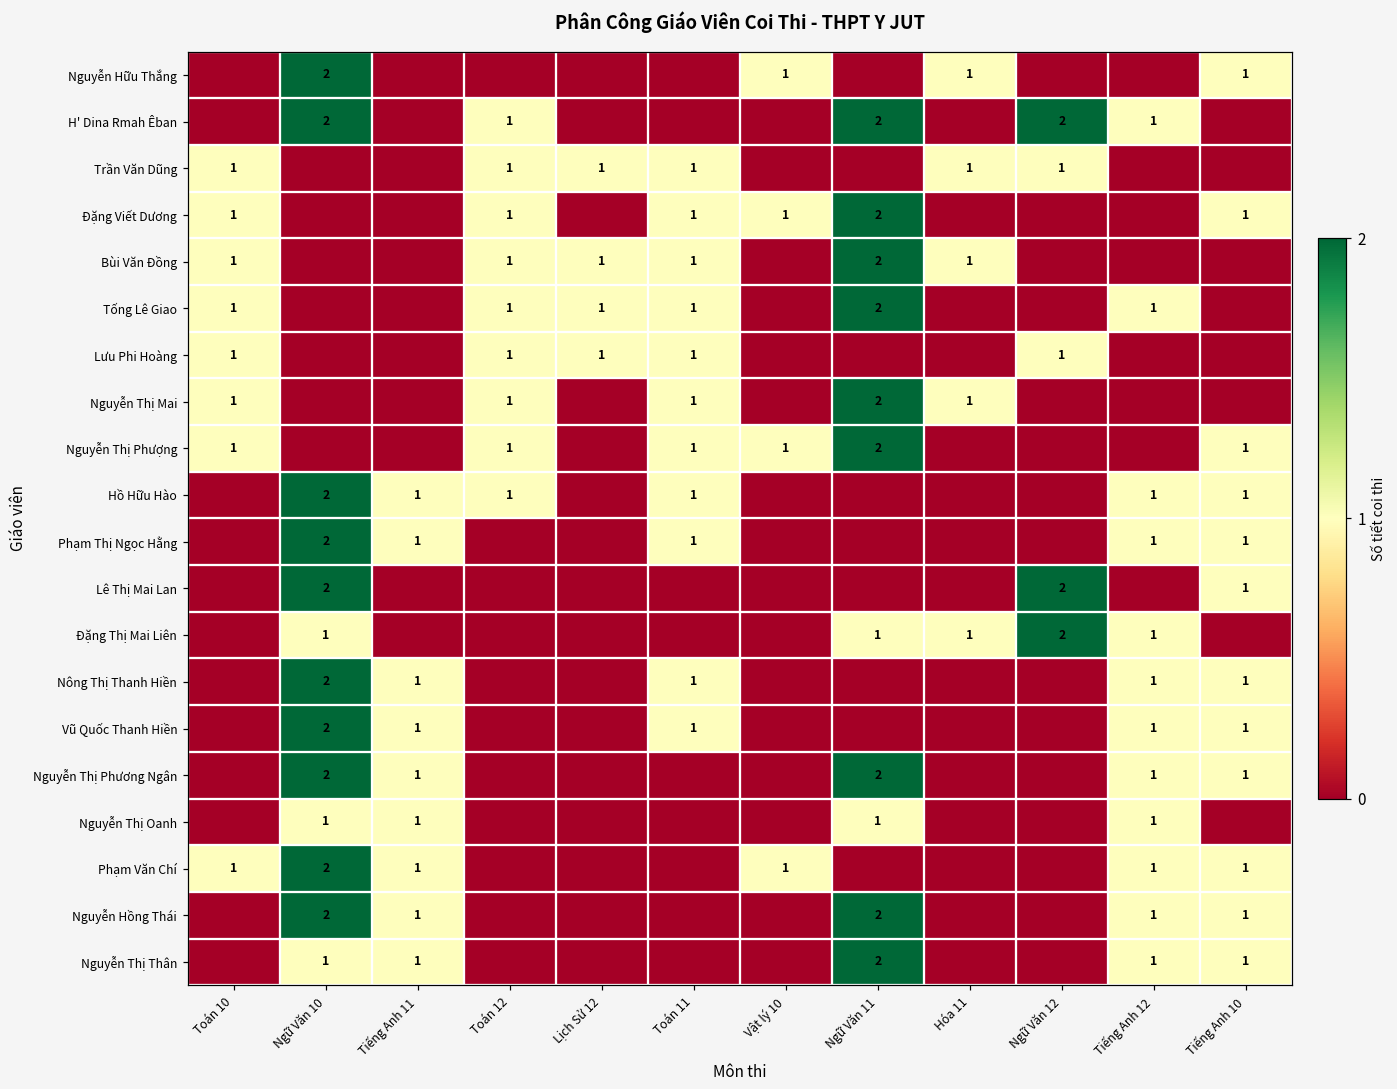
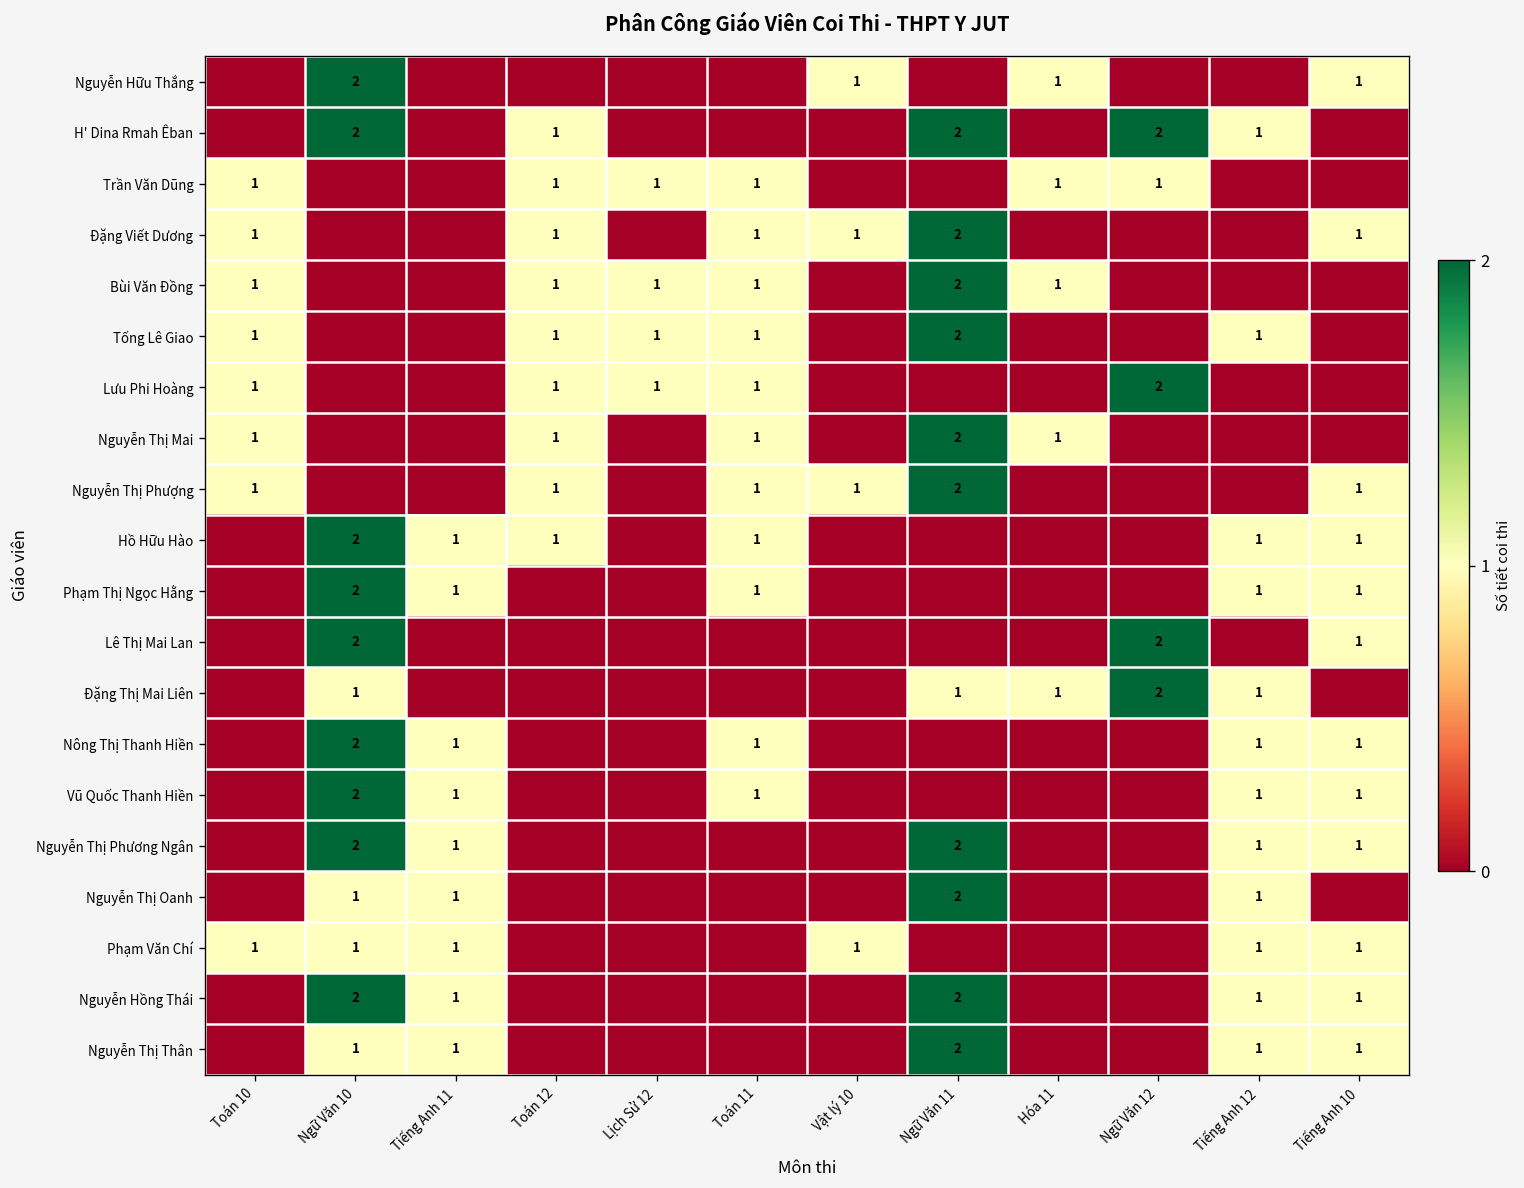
  {
    "Nguyễn Hữu Thắng": {
      "Ngữ Văn 10": 2,
      "Vật lý 10": 1,
      "Hóa 11": 1,
      "Tiếng Anh 10": 1
    },
    "H' Dina Rmah Êban": {
      "Ngữ Văn 10": 2,
      "Toán 12": 1,
      "Ngữ Văn 11": 2,
      "Ngữ Văn 12": 2,
      "Tiếng Anh 12": 1
    },
    "Trần Văn Dũng": {
      "Toán 10": 1,
      "Toán 12": 1,
      "Lịch Sử 12": 1,
      "Toán 11": 1,
      "Hóa 11": 1,
      "Ngữ Văn 12": 1
    },
    "Đặng Viết Dương": {
      "Toán 10": 1,
      "Toán 12": 1,
      "Toán 11": 1,
      "Vật lý 10": 1,
      "Ngữ Văn 11": 2,
      "Tiếng Anh 10": 1
    },
    "Bùi Văn Đồng": {
      "Toán 10": 1,
      "Toán 12": 1,
      "Lịch Sử 12": 1,
      "Toán 11": 1,
      "Ngữ Văn 11": 2,
      "Hóa 11": 1
    },
    "Tống Lê Giao": {
      "Toán 10": 1,
      "Toán 12": 1,
      "Lịch Sử 12": 1,
      "Toán 11": 1,
      "Ngữ Văn 11": 2,
      "Tiếng Anh 12": 1
    },
    "Lưu Phi Hoàng": {
      "Toán 10": 1,
      "Toán 12": 1,
      "Lịch Sử 12": 1,
      "Toán 11": 1,
-     "Ngữ Văn 12": 1
+     "Ngữ Văn 12": 2
    },
    "Nguyễn Thị Mai": {
      "Toán 10": 1,
      "Toán 12": 1,
      "Toán 11": 1,
      "Ngữ Văn 11": 2,
      "Hóa 11": 1
    },
    "Nguyễn Thị Phượng": {
      "Toán 10": 1,
      "Toán 12": 1,
      "Toán 11": 1,
      "Vật lý 10": 1,
      "Ngữ Văn 11": 2,
      "Tiếng Anh 10": 1
    },
    "Hồ Hữu Hào": {
      "Ngữ Văn 10": 2,
      "Tiếng Anh 11": 1,
      "Toán 12": 1,
      "Toán 11": 1,
      "Tiếng Anh 12": 1,
      "Tiếng Anh 10": 1
    },
    "Phạm Thị Ngọc Hằng": {
      "Ngữ Văn 10": 2,
      "Tiếng Anh 11": 1,
      "Toán 11": 1,
      "Tiếng Anh 12": 1,
      "Tiếng Anh 10": 1
    },
    "Lê Thị Mai Lan": {
      "Ngữ Văn 10": 2,
      "Ngữ Văn 12": 2,
      "Tiếng Anh 10": 1
    },
    "Đặng Thị Mai Liên": {
      "Ngữ Văn 10": 1,
      "Ngữ Văn 11": 1,
      "Hóa 11": 1,
      "Ngữ Văn 12": 2,
      "Tiếng Anh 12": 1
    },
    "Nông Thị Thanh Hiền": {
      "Ngữ Văn 10": 2,
      "Tiếng Anh 11": 1,
      "Toán 11": 1,
      "Tiếng Anh 12": 1,
      "Tiếng Anh 10": 1
    },
    "Vũ Quốc Thanh Hiền": {
      "Ngữ Văn 10": 2,
      "Tiếng Anh 11": 1,
      "Toán 11": 1,
      "Tiếng Anh 12": 1,
      "Tiếng Anh 10": 1
    },
    "Nguyễn Thị Phương Ngân": {
      "Ngữ Văn 10": 2,
      "Tiếng Anh 11": 1,
      "Ngữ Văn 11": 2,
      "Tiếng Anh 12": 1,
      "Tiếng Anh 10": 1
    },
    "Nguyễn Thị Oanh": {
      "Ngữ Văn 10": 1,
      "Tiếng Anh 11": 1,
-     "Ngữ Văn 11": 1,
+     "Ngữ Văn 11": 2,
      "Tiếng Anh 12": 1
    },
    "Phạm Văn Chí": {
      "Toán 10": 1,
-     "Ngữ Văn 10": 2,
+     "Ngữ Văn 10": 1,
      "Tiếng Anh 11": 1,
      "Vật lý 10": 1,
      "Tiếng Anh 12": 1,
      "Tiếng Anh 10": 1
    },
    "Nguyễn Hồng Thái": {
      "Ngữ Văn 10": 2,
      "Tiếng Anh 11": 1,
      "Ngữ Văn 11": 2,
      "Tiếng Anh 12": 1,
      "Tiếng Anh 10": 1
    },
    "Nguyễn Thị Thân": {
      "Ngữ Văn 10": 1,
      "Tiếng Anh 11": 1,
      "Ngữ Văn 11": 2,
      "Tiếng Anh 12": 1,
      "Tiếng Anh 10": 1
    }
  }
